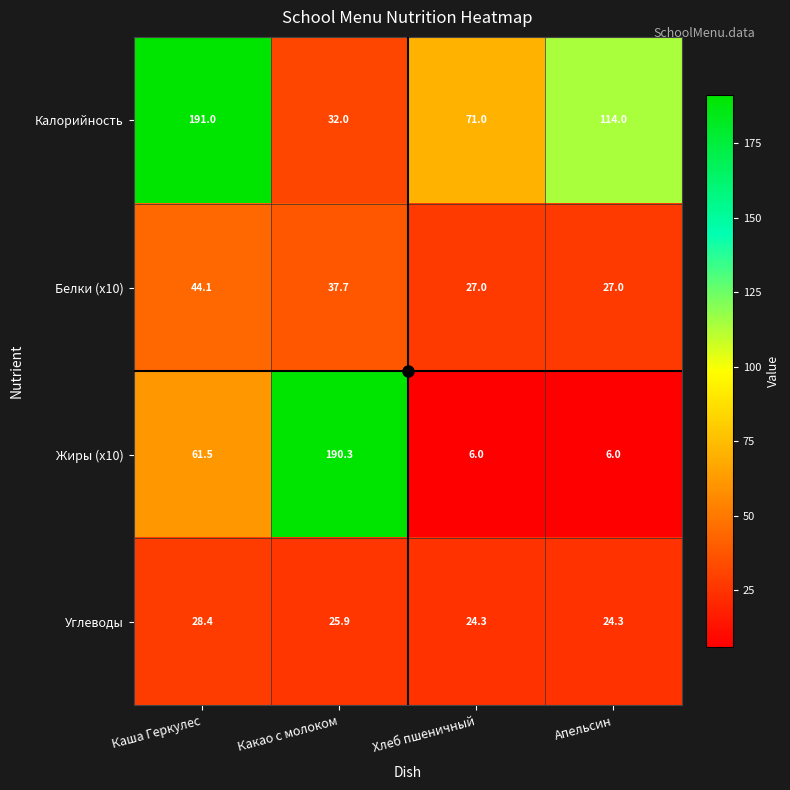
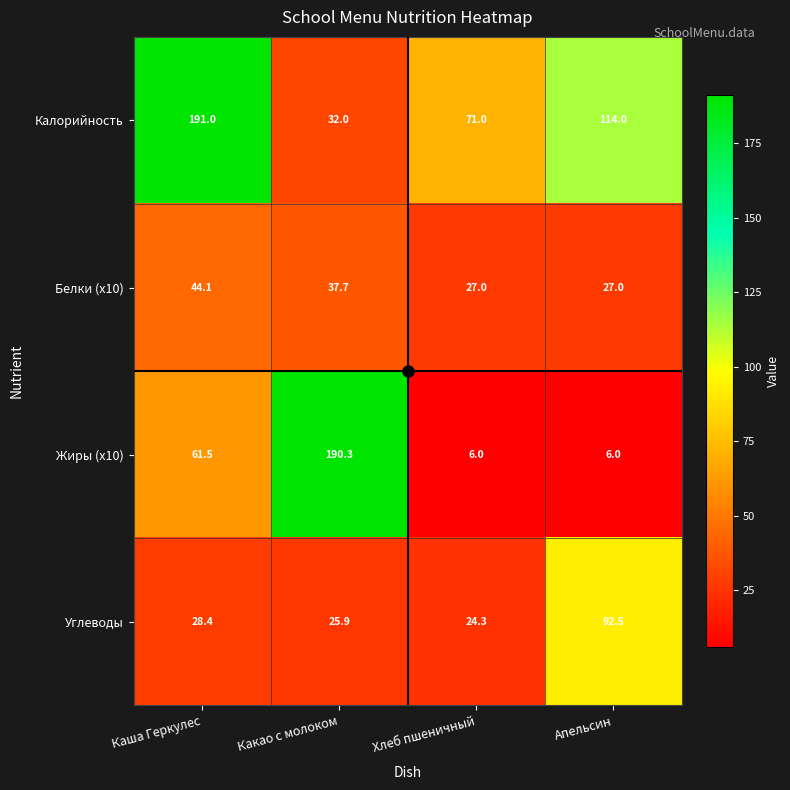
  {
    "Калорийность": {
      "Каша Геркулес": 191.0,
      "Какао с молоком": 32.0,
      "Хлеб пшеничный": 71.0,
      "Апельсин": 114.0
    },
    "Белки (x10)": {
      "Каша Геркулес": 44.1,
      "Какао с молоком": 37.7,
      "Хлеб пшеничный": 27.0,
      "Апельсин": 27.0
    },
    "Жиры (x10)": {
      "Каша Геркулес": 61.5,
      "Какао с молоком": 190.3,
      "Хлеб пшеничный": 6.0,
      "Апельсин": 6.0
    },
    "Углеводы": {
      "Каша Геркулес": 28.4,
      "Какао с молоком": 25.9,
      "Хлеб пшеничный": 24.3,
-     "Апельсин": 24.3
+     "Апельсин": 92.5
    }
  }
